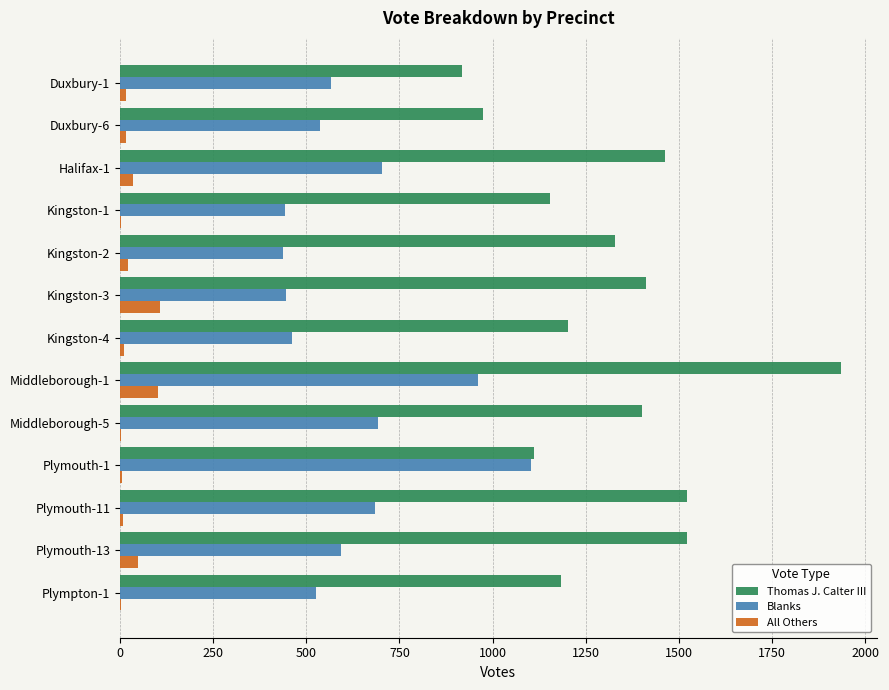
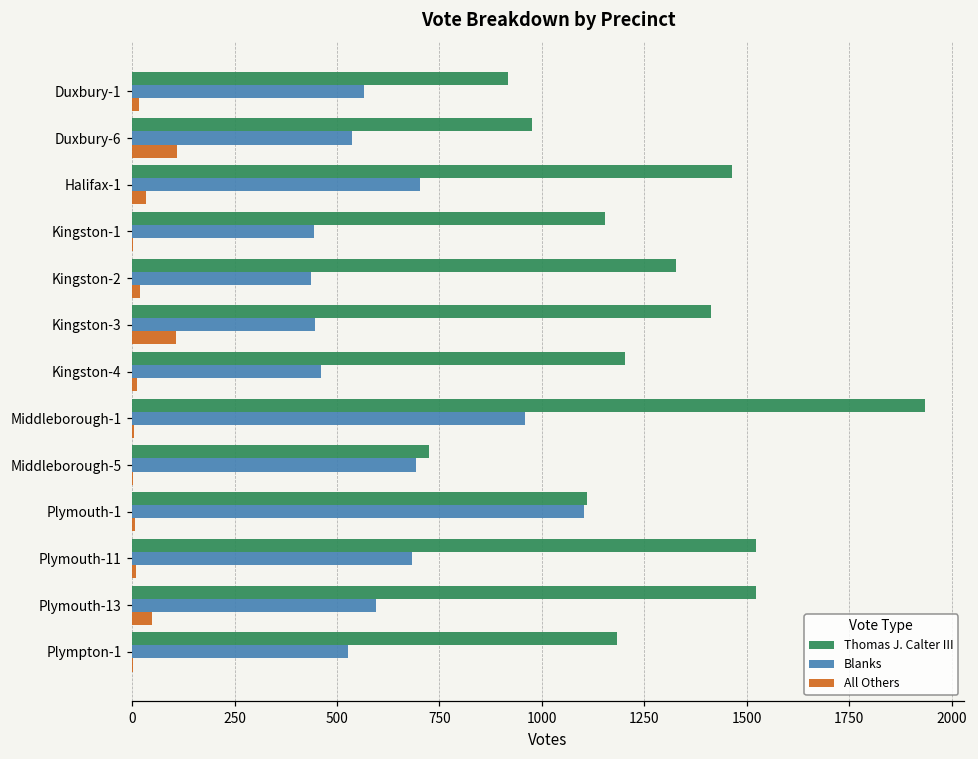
  {
    "Thomas J. Calter III": {
      "Duxbury-1": 920,
      "Duxbury-6": 980,
      "Halifax-1": 1460,
      "Kingston-1": 1150,
      "Kingston-2": 1330,
      "Kingston-3": 1410,
      "Kingston-4": 1200,
      "Middleborough-1": 1930,
-     "Middleborough-5": 1400,
+     "Middleborough-5": 730,
      "Plymouth-1": 1110,
      "Plymouth-11": 1520,
      "Plymouth-13": 1520,
      "Plympton-1": 1180
    },
    "Blanks": {
      "Duxbury-1": 570,
      "Duxbury-6": 540,
      "Halifax-1": 700,
      "Kingston-1": 440,
      "Kingston-2": 440,
      "Kingston-3": 450,
      "Kingston-4": 460,
      "Middleborough-1": 960,
      "Middleborough-5": 690,
      "Plymouth-1": 1100,
      "Plymouth-11": 680,
      "Plymouth-13": 590,
      "Plympton-1": 530
    },
    "All Others": {
      "Duxbury-1": 20,
-     "Duxbury-6": 20,
+     "Duxbury-6": 110,
      "Halifax-1": 40,
      "Kingston-2": 20,
      "Kingston-3": 110,
      "Kingston-4": 10,
-     "Middleborough-1": 100,
+     "Middleborough-1": 10,
      "Plymouth-11": 10,
      "Plymouth-13": 50
    }
  }
